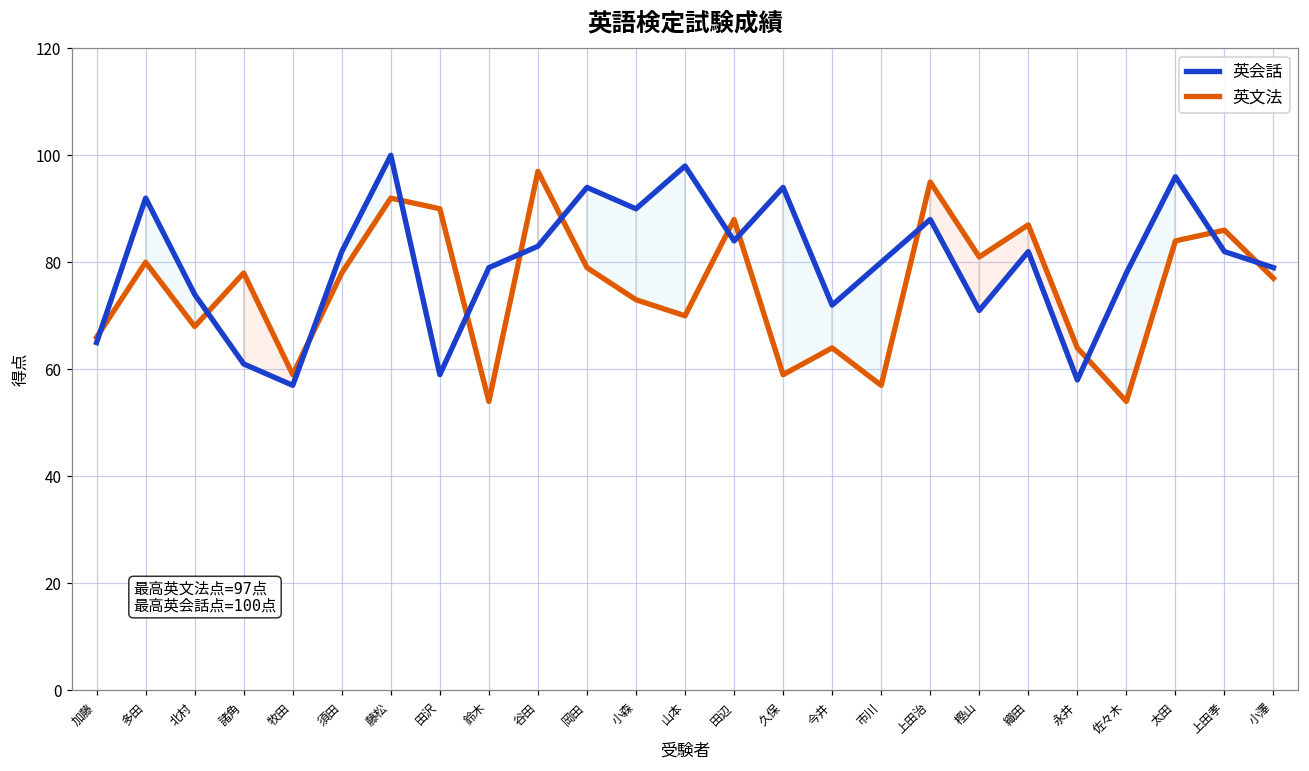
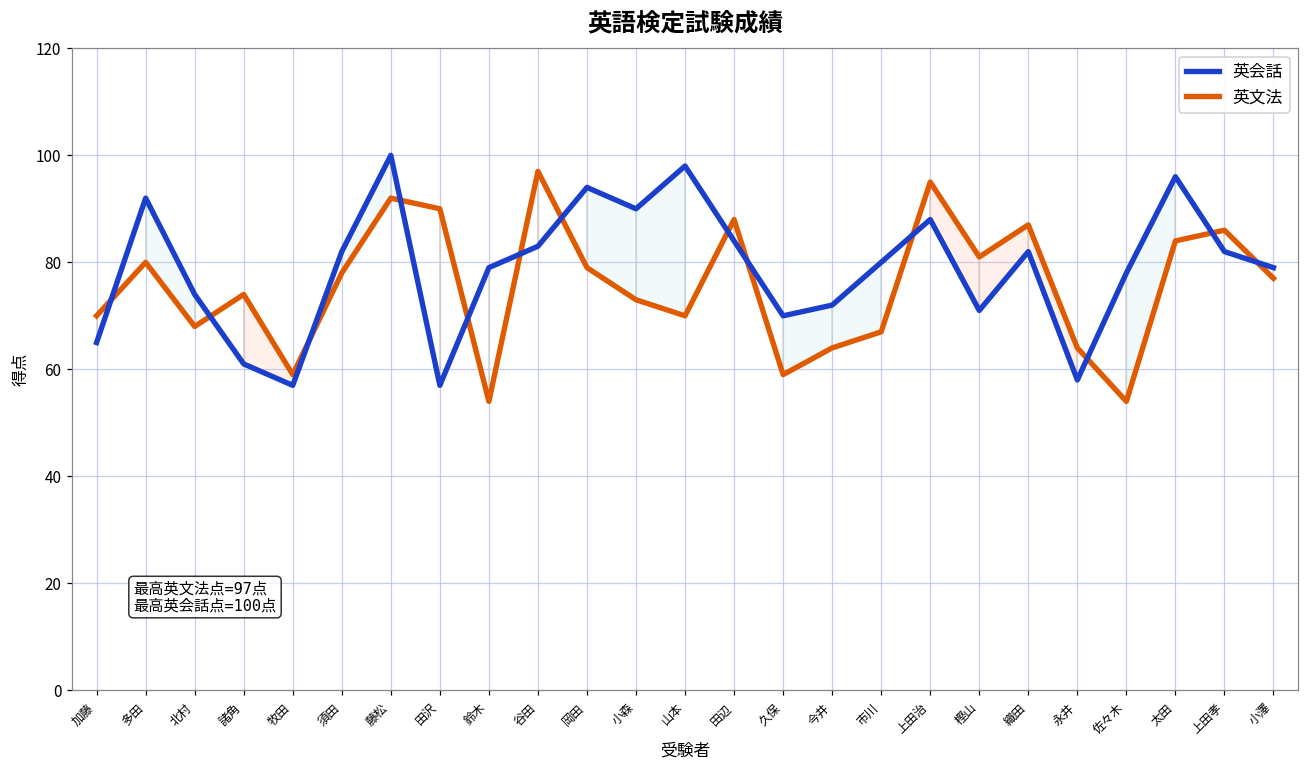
  {
    "英会話": {
-     "田沢": 59,
-     "久保": 94
+     "田沢": 57,
+     "久保": 70
    },
    "英文法": {
-     "加藤": 66,
-     "諸角": 78,
-     "市川": 57
+     "加藤": 70,
+     "諸角": 74,
+     "市川": 67
    }
  }
